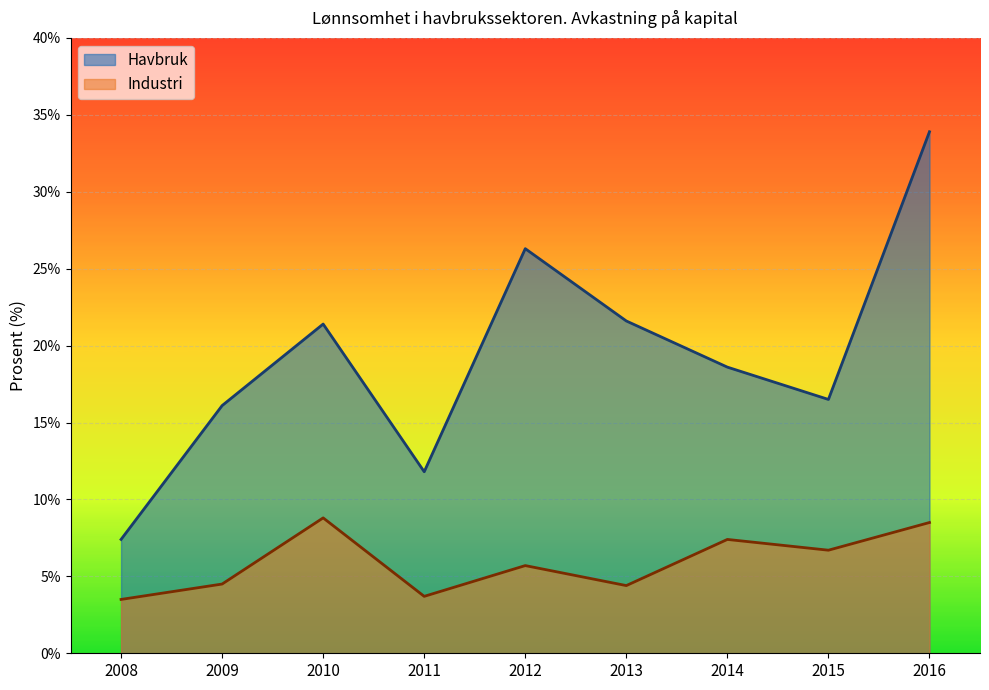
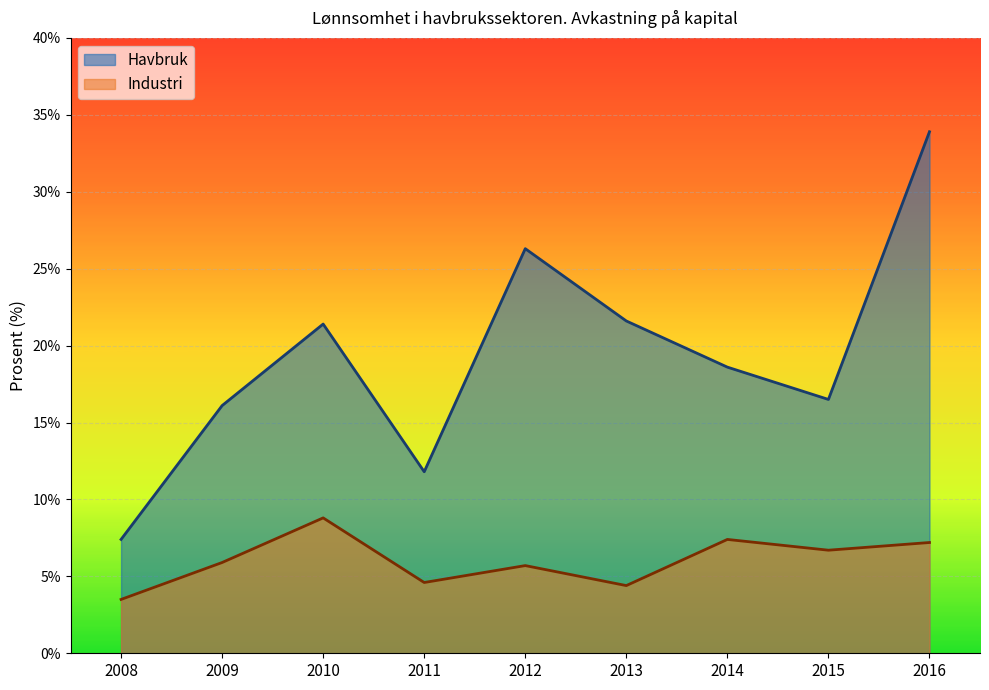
  {
    "Havbruk": {
      "2008": "7.4%",
      "2009": "16.1%",
      "2010": "21.4%",
      "2011": "11.8%",
      "2012": "26.3%",
      "2013": "21.6%",
      "2014": "18.6%",
      "2015": "16.5%",
      "2016": "33.9%"
    },
    "Industri": {
      "2008": "3.5%",
-     "2009": "4.5%",
+     "2009": "5.9%",
      "2010": "8.8%",
-     "2011": "3.7%",
+     "2011": "4.6%",
      "2012": "5.7%",
      "2013": "4.4%",
      "2014": "7.4%",
      "2015": "6.7%",
-     "2016": "8.5%"
+     "2016": "7.2%"
    }
  }
